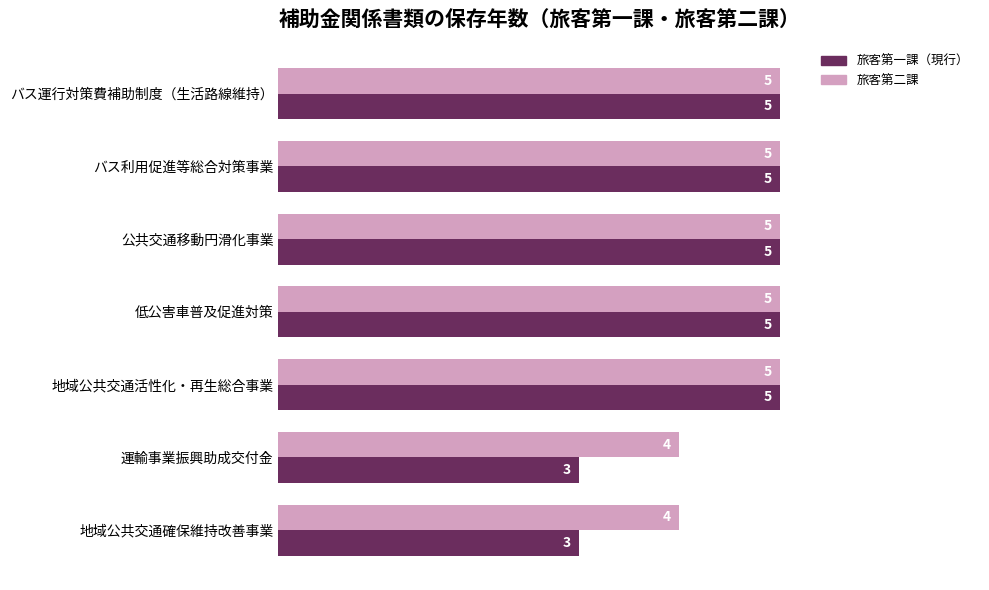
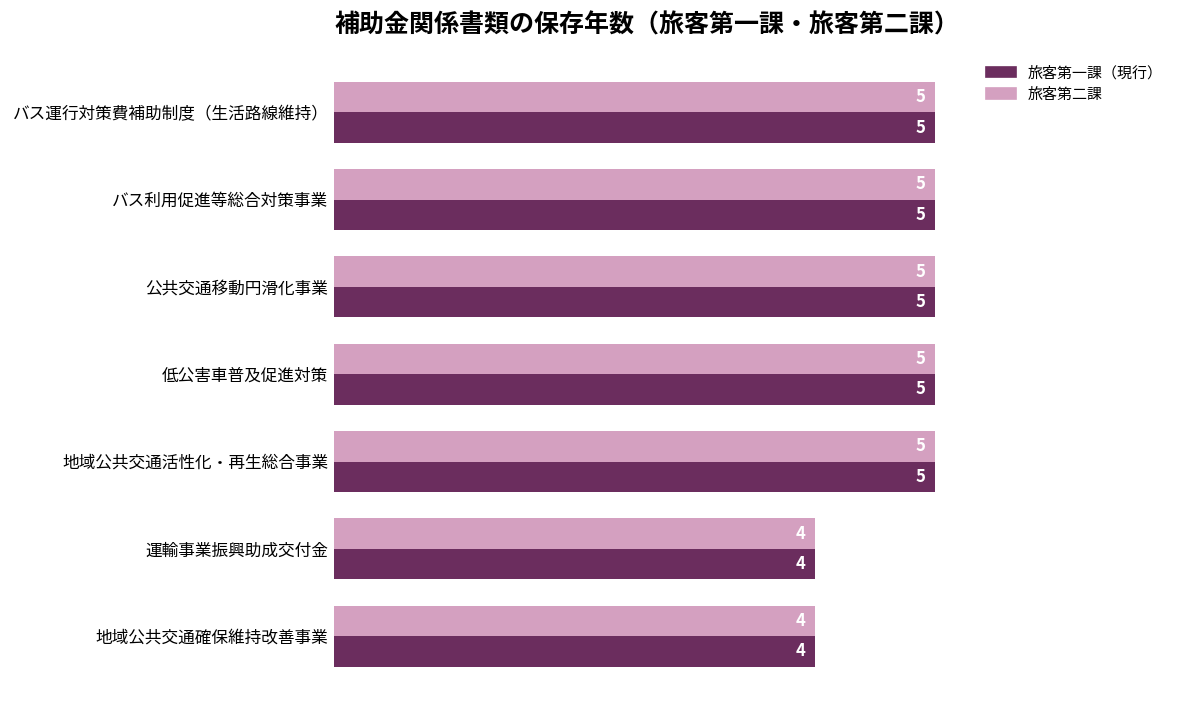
  {
    "旅客第一課（現行）": {
      "バス運行対策費補助制度（生活路線維持）": 5,
      "バス利用促進等総合対策事業": 5,
      "公共交通移動円滑化事業": 5,
      "低公害車普及促進対策": 5,
      "地域公共交通活性化・再生総合事業": 5,
-     "運輸事業振興助成交付金": 3,
-     "地域公共交通確保維持改善事業": 3
+     "運輸事業振興助成交付金": 4,
+     "地域公共交通確保維持改善事業": 4
    },
    "旅客第二課": {
      "バス運行対策費補助制度（生活路線維持）": 5,
      "バス利用促進等総合対策事業": 5,
      "公共交通移動円滑化事業": 5,
      "低公害車普及促進対策": 5,
      "地域公共交通活性化・再生総合事業": 5,
      "運輸事業振興助成交付金": 4,
      "地域公共交通確保維持改善事業": 4
    }
  }
